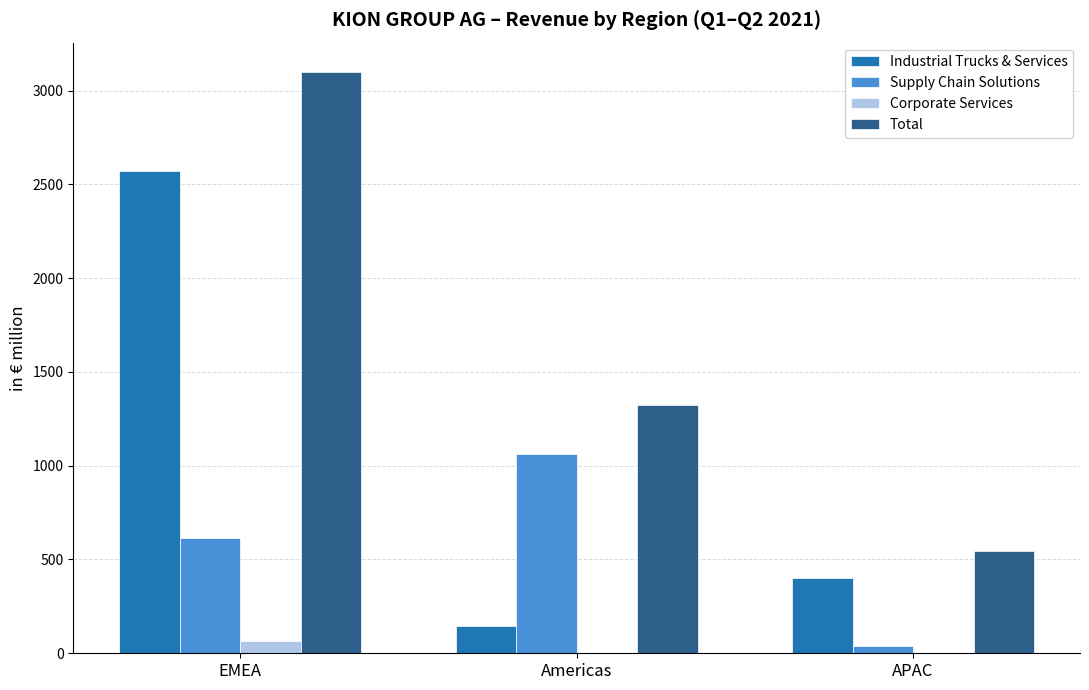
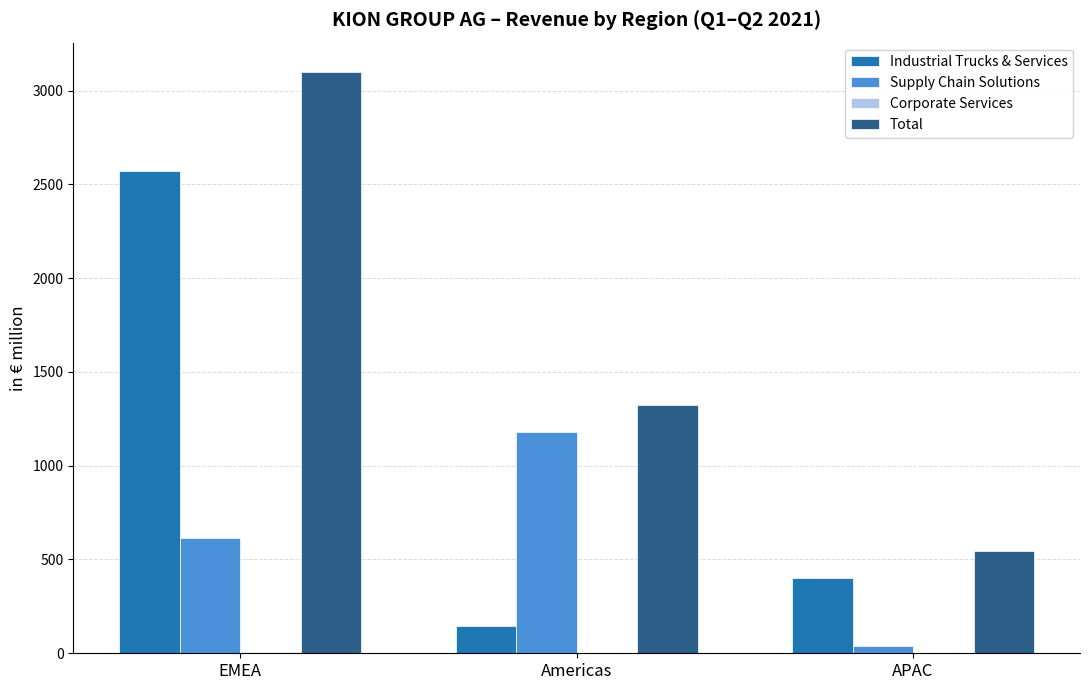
  {
    "Supply Chain Solutions": {
      "EMEA": 610,
-     "Americas": 1060,
+     "Americas": 1180,
      "APAC": 40
    },
    "Corporate Services": {
-     "EMEA": 70,
+     "EMEA": 0,
      "Americas": 0,
      "APAC": 0
    }
  }
